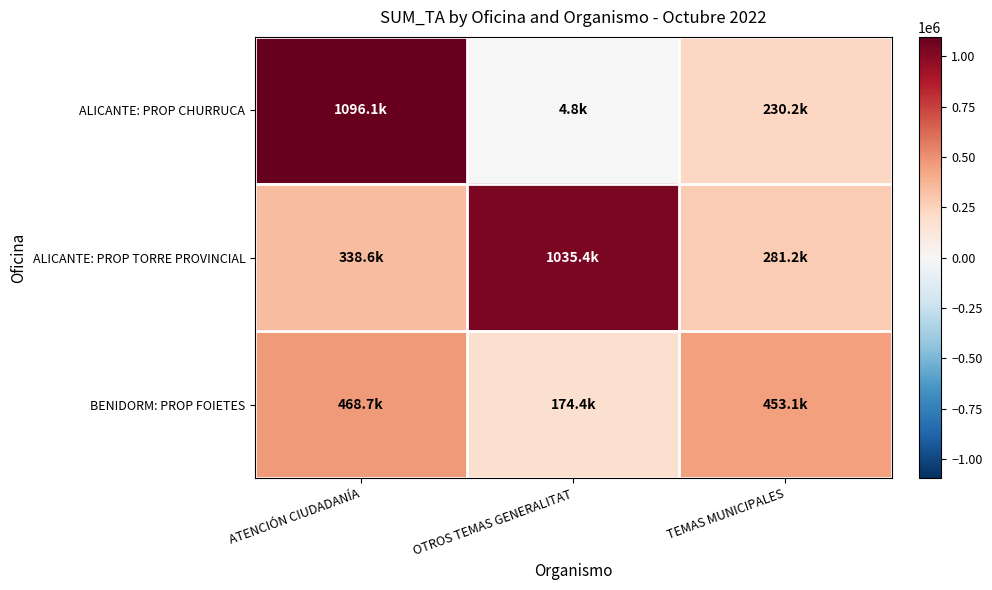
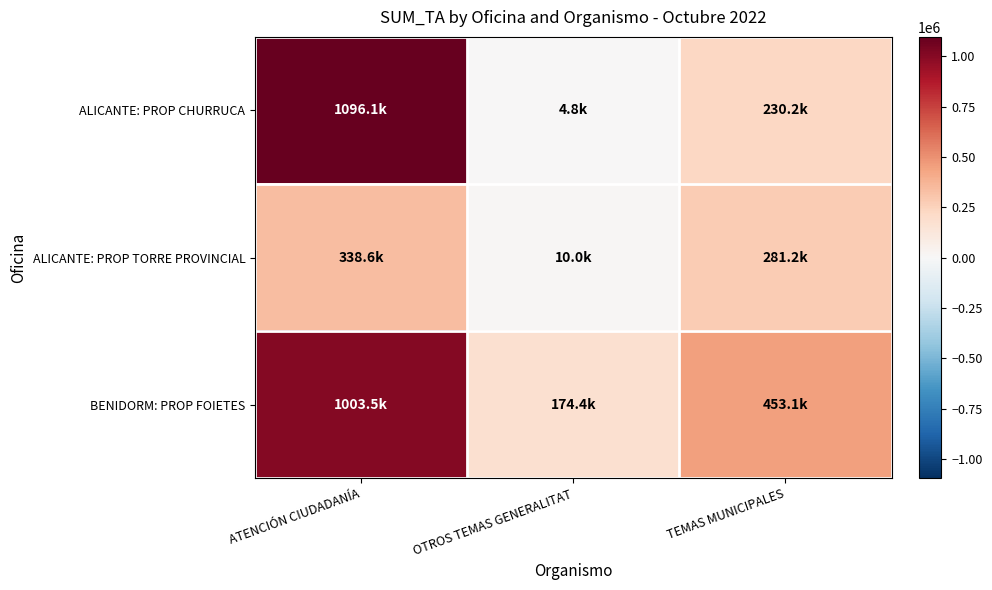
  {
    "ALICANTE: PROP CHURRUCA": {
      "ATENCIÓN CIUDADANÍA": "1096.1k",
      "OTROS TEMAS GENERALITAT": "4.8k",
      "TEMAS MUNICIPALES": "230.2k"
    },
    "ALICANTE: PROP TORRE PROVINCIAL": {
      "ATENCIÓN CIUDADANÍA": "338.6k",
-     "OTROS TEMAS GENERALITAT": "1035.4k",
+     "OTROS TEMAS GENERALITAT": "10.0k",
      "TEMAS MUNICIPALES": "281.2k"
    },
    "BENIDORM: PROP FOIETES": {
-     "ATENCIÓN CIUDADANÍA": "468.7k",
+     "ATENCIÓN CIUDADANÍA": "1003.5k",
      "OTROS TEMAS GENERALITAT": "174.4k",
      "TEMAS MUNICIPALES": "453.1k"
    }
  }
